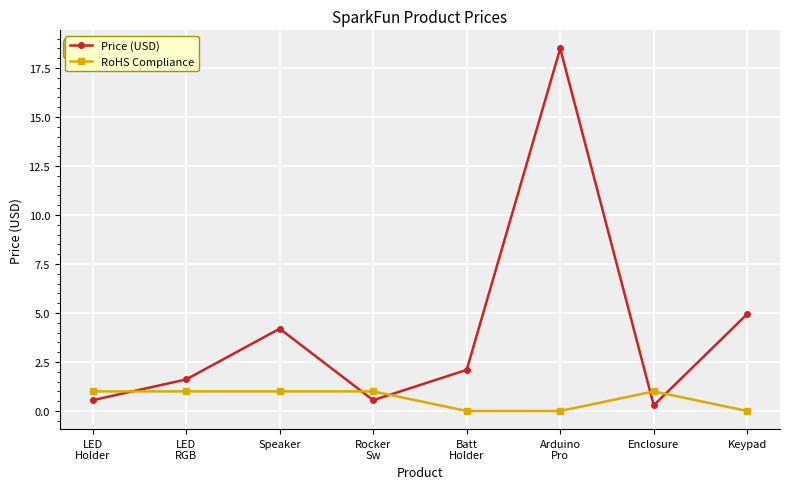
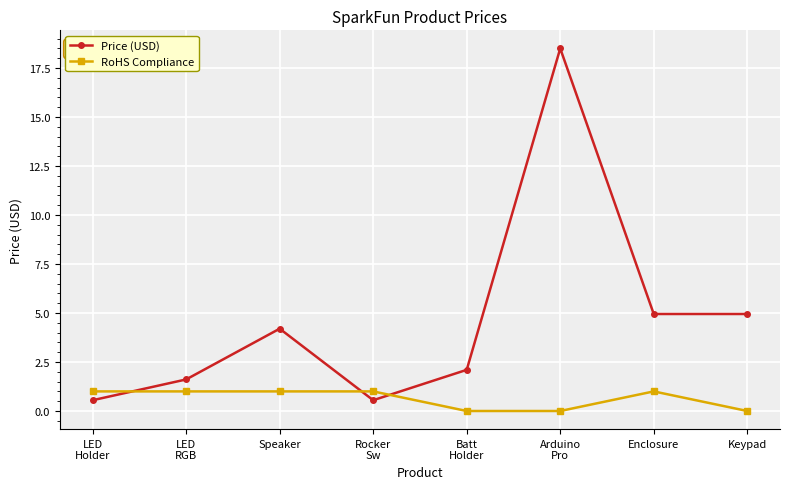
  {
    "Price (USD)": {
      "LED Holder": 0.6,
      "LED RGB": 1.6,
      "Speaker": 4.2,
      "Rocker Sw": 0.6,
      "Batt Holder": 2.1,
      "Arduino Pro": 18.5,
-     "Enclosure": 0.3,
+     "Enclosure": 5.0,
      "Keypad": 5.0
    },
    "RoHS Compliance": {
      "LED Holder": 1.0,
      "LED RGB": 1.0,
      "Speaker": 1.0,
      "Rocker Sw": 1.0,
      "Batt Holder": 0.0,
      "Arduino Pro": 0.0,
      "Enclosure": 1.0,
      "Keypad": 0.0
    }
  }
